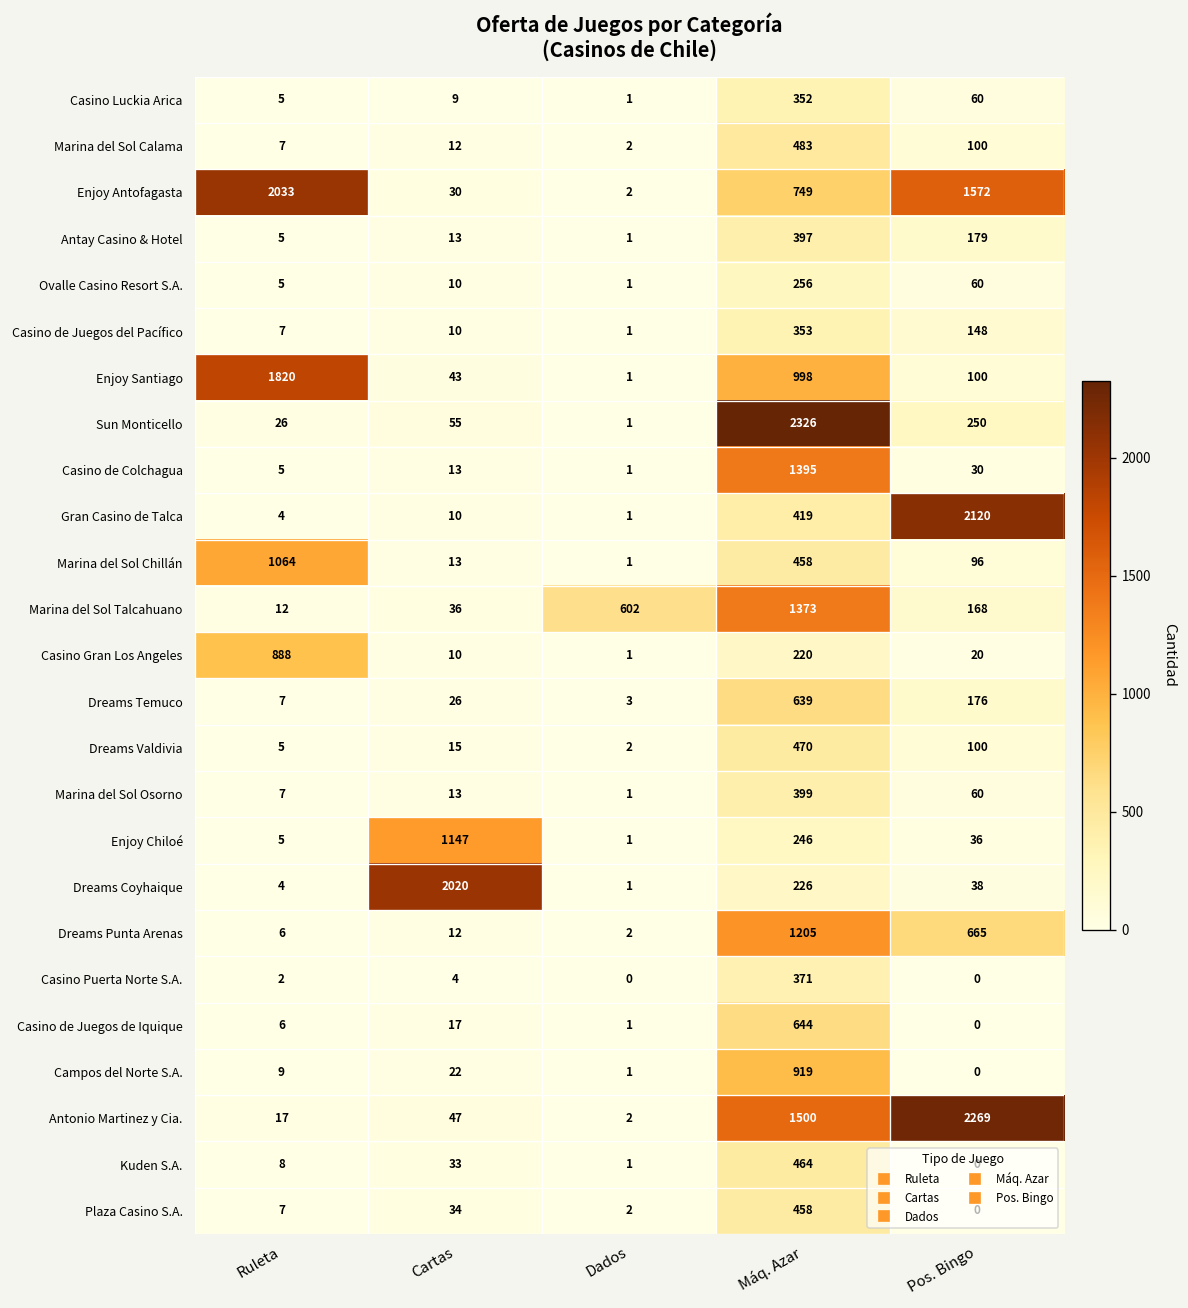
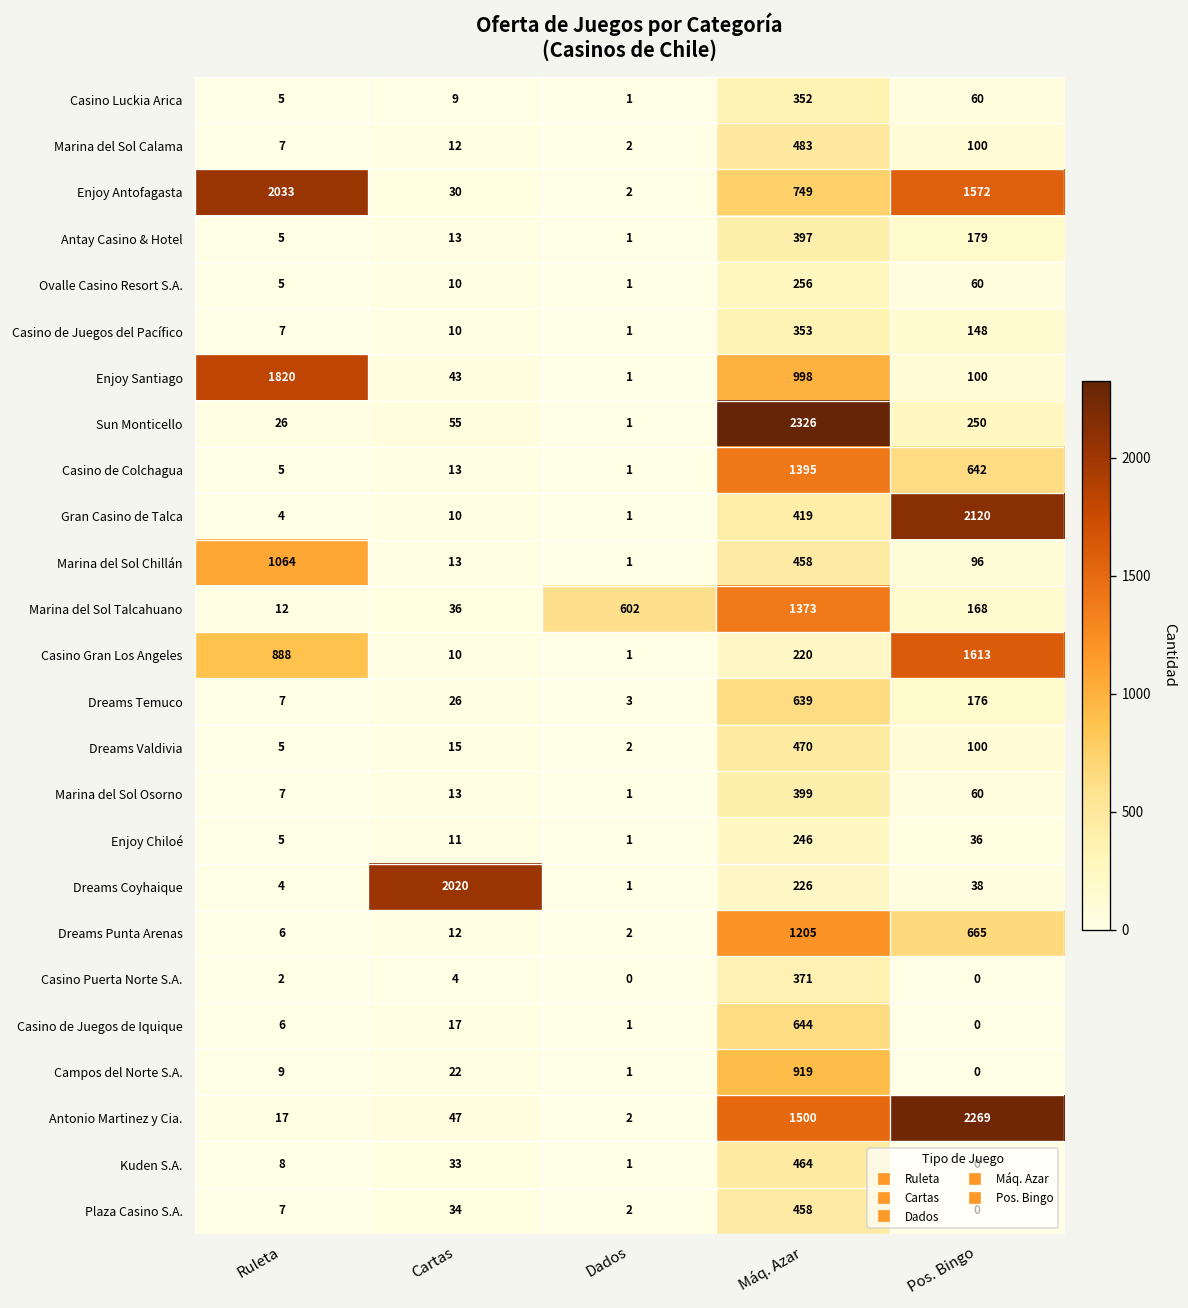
  {
    "Casino Luckia Arica": {
      "Ruleta": 5,
      "Cartas": 9,
      "Dados": 1,
      "Máq. Azar": 352,
      "Pos. Bingo": 60
    },
    "Marina del Sol Calama": {
      "Ruleta": 7,
      "Cartas": 12,
      "Dados": 2,
      "Máq. Azar": 483,
      "Pos. Bingo": 100
    },
    "Enjoy Antofagasta": {
      "Ruleta": 2033,
      "Cartas": 30,
      "Dados": 2,
      "Máq. Azar": 749,
      "Pos. Bingo": 1572
    },
    "Antay Casino & Hotel": {
      "Ruleta": 5,
      "Cartas": 13,
      "Dados": 1,
      "Máq. Azar": 397,
      "Pos. Bingo": 179
    },
    "Ovalle Casino Resort S.A.": {
      "Ruleta": 5,
      "Cartas": 10,
      "Dados": 1,
      "Máq. Azar": 256,
      "Pos. Bingo": 60
    },
    "Casino de Juegos del Pacífico": {
      "Ruleta": 7,
      "Cartas": 10,
      "Dados": 1,
      "Máq. Azar": 353,
      "Pos. Bingo": 148
    },
    "Enjoy Santiago": {
      "Ruleta": 1820,
      "Cartas": 43,
      "Dados": 1,
      "Máq. Azar": 998,
      "Pos. Bingo": 100
    },
    "Sun Monticello": {
      "Ruleta": 26,
      "Cartas": 55,
      "Dados": 1,
      "Máq. Azar": 2326,
      "Pos. Bingo": 250
    },
    "Casino de Colchagua": {
      "Ruleta": 5,
      "Cartas": 13,
      "Dados": 1,
      "Máq. Azar": 1395,
-     "Pos. Bingo": 30
+     "Pos. Bingo": 642
    },
    "Gran Casino de Talca": {
      "Ruleta": 4,
      "Cartas": 10,
      "Dados": 1,
      "Máq. Azar": 419,
      "Pos. Bingo": 2120
    },
    "Marina del Sol Chillán": {
      "Ruleta": 1064,
      "Cartas": 13,
      "Dados": 1,
      "Máq. Azar": 458,
      "Pos. Bingo": 96
    },
    "Marina del Sol Talcahuano": {
      "Ruleta": 12,
      "Cartas": 36,
      "Dados": 602,
      "Máq. Azar": 1373,
      "Pos. Bingo": 168
    },
    "Casino Gran Los Angeles": {
      "Ruleta": 888,
      "Cartas": 10,
      "Dados": 1,
      "Máq. Azar": 220,
-     "Pos. Bingo": 20
+     "Pos. Bingo": 1613
    },
    "Dreams Temuco": {
      "Ruleta": 7,
      "Cartas": 26,
      "Dados": 3,
      "Máq. Azar": 639,
      "Pos. Bingo": 176
    },
    "Dreams Valdivia": {
      "Ruleta": 5,
      "Cartas": 15,
      "Dados": 2,
      "Máq. Azar": 470,
      "Pos. Bingo": 100
    },
    "Marina del Sol Osorno": {
      "Ruleta": 7,
      "Cartas": 13,
      "Dados": 1,
      "Máq. Azar": 399,
      "Pos. Bingo": 60
    },
    "Enjoy Chiloé": {
      "Ruleta": 5,
-     "Cartas": 1147,
+     "Cartas": 11,
      "Dados": 1,
      "Máq. Azar": 246,
      "Pos. Bingo": 36
    },
    "Dreams Coyhaique": {
      "Ruleta": 4,
      "Cartas": 2020,
      "Dados": 1,
      "Máq. Azar": 226,
      "Pos. Bingo": 38
    },
    "Dreams Punta Arenas": {
      "Ruleta": 6,
      "Cartas": 12,
      "Dados": 2,
      "Máq. Azar": 1205,
      "Pos. Bingo": 665
    },
    "Casino Puerta Norte S.A.": {
      "Ruleta": 2,
      "Cartas": 4,
      "Dados": 0,
      "Máq. Azar": 371,
      "Pos. Bingo": 0
    },
    "Casino de Juegos de Iquique": {
      "Ruleta": 6,
      "Cartas": 17,
      "Dados": 1,
      "Máq. Azar": 644,
      "Pos. Bingo": 0
    },
    "Campos del Norte S.A.": {
      "Ruleta": 9,
      "Cartas": 22,
      "Dados": 1,
      "Máq. Azar": 919,
      "Pos. Bingo": 0
    },
    "Antonio Martinez y Cia.": {
      "Ruleta": 17,
      "Cartas": 47,
      "Dados": 2,
      "Máq. Azar": 1500,
      "Pos. Bingo": 2269
    },
    "Kuden S.A.": {
      "Ruleta": 8,
      "Cartas": 33,
      "Dados": 1,
      "Máq. Azar": 464
    },
    "Plaza Casino S.A.": {
      "Ruleta": 7,
      "Cartas": 34,
      "Dados": 2,
      "Máq. Azar": 458
    }
  }
